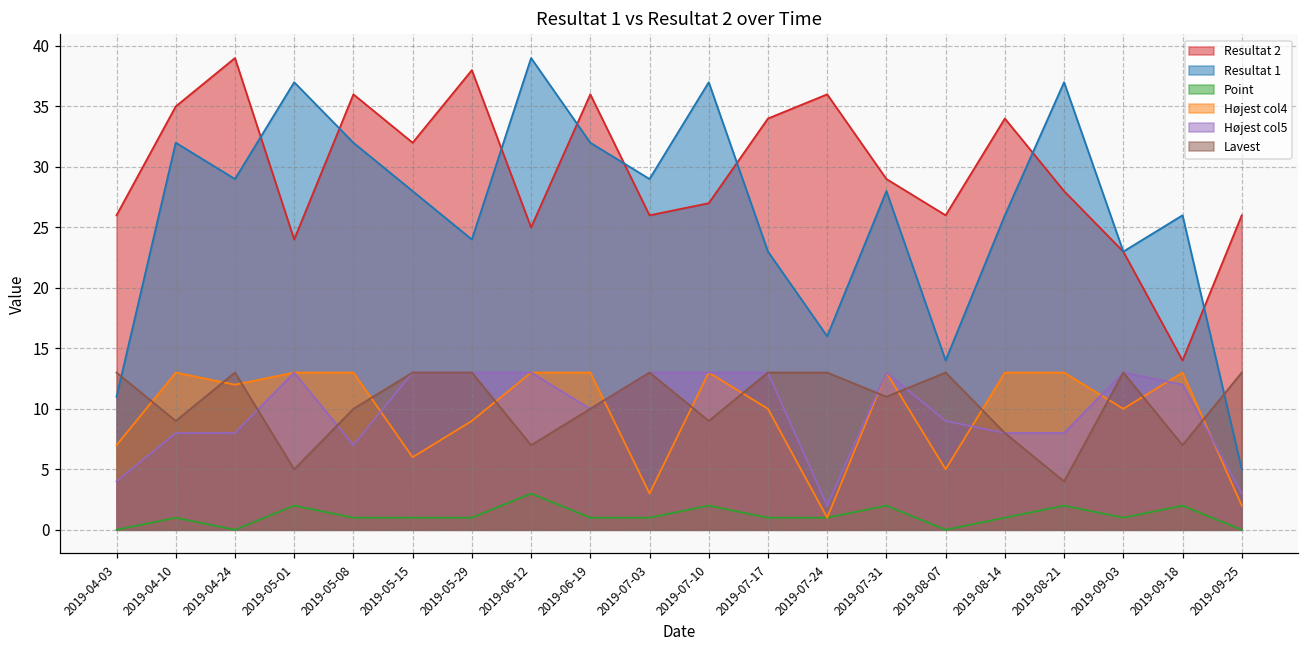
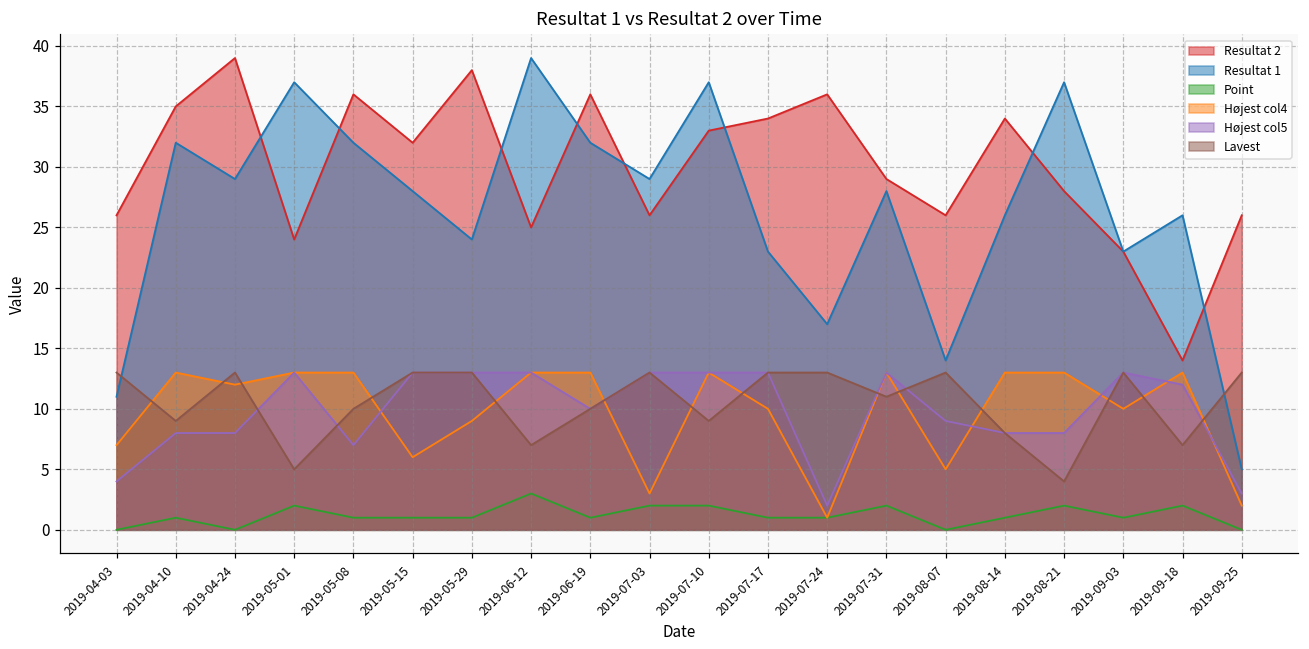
  {
    "Resultat 2": {
      "2019-04-03": 26,
      "2019-04-10": 35,
      "2019-04-24": 39,
      "2019-05-01": 24,
      "2019-05-08": 36,
      "2019-05-15": 32,
      "2019-05-29": 38,
      "2019-06-12": 25,
      "2019-06-19": 36,
      "2019-07-03": 26,
-     "2019-07-10": 27,
+     "2019-07-10": 33,
      "2019-07-17": 34,
      "2019-07-24": 36,
      "2019-07-31": 29,
      "2019-08-07": 26,
      "2019-08-14": 34,
      "2019-08-21": 28,
      "2019-09-18": 14,
      "2019-09-25": 26
    },
    "Resultat 1": {
      "2019-04-03": 11,
      "2019-04-10": 32,
      "2019-04-24": 29,
      "2019-05-01": 37,
      "2019-05-08": 32,
      "2019-05-15": 28,
      "2019-05-29": 24,
      "2019-06-12": 39,
      "2019-06-19": 32,
      "2019-07-03": 29,
      "2019-07-10": 37,
      "2019-07-17": 23,
-     "2019-07-24": 16,
+     "2019-07-24": 17,
      "2019-07-31": 28,
      "2019-08-07": 14,
      "2019-08-14": 26,
      "2019-08-21": 37,
      "2019-09-18": 26,
      "2019-09-25": 5
    },
    "Point": {
      "2019-04-03": 0,
      "2019-04-10": 1,
      "2019-04-24": 0,
      "2019-05-01": 2,
      "2019-05-08": 1,
      "2019-05-15": 1,
      "2019-05-29": 1,
      "2019-06-12": 3,
      "2019-06-19": 1,
-     "2019-07-03": 1,
+     "2019-07-03": 2,
      "2019-07-10": 2,
      "2019-07-17": 1,
      "2019-07-31": 2,
      "2019-08-07": 0,
      "2019-08-14": 1,
      "2019-08-21": 2,
      "2019-09-03": 1,
      "2019-09-18": 2,
      "2019-09-25": 0
    },
    "Højest col4": {
      "2019-04-03": 7,
      "2019-04-10": 13,
      "2019-04-24": 12,
      "2019-05-08": 13,
      "2019-05-15": 6,
      "2019-05-29": 9,
      "2019-06-19": 13,
      "2019-07-03": 3,
      "2019-07-17": 10,
      "2019-08-07": 5,
      "2019-08-14": 13,
      "2019-08-21": 13,
      "2019-09-03": 10,
      "2019-09-18": 13,
      "2019-09-25": 2
    },
    "Højest col5": {
      "2019-04-03": 4,
      "2019-04-10": 8,
      "2019-04-24": 8,
      "2019-05-08": 7,
      "2019-07-24": 2,
      "2019-08-07": 9,
      "2019-08-21": 8,
      "2019-09-18": 12,
      "2019-09-25": 3
    },
    "Lavest": {
      "2019-04-03": 13,
      "2019-04-10": 9,
      "2019-04-24": 13,
      "2019-05-01": 5,
      "2019-05-08": 10,
      "2019-06-12": 7,
      "2019-07-10": 9,
      "2019-07-24": 13,
      "2019-07-31": 11,
      "2019-08-07": 13,
      "2019-08-21": 4,
      "2019-09-18": 7,
      "2019-09-25": 13
    }
  }
